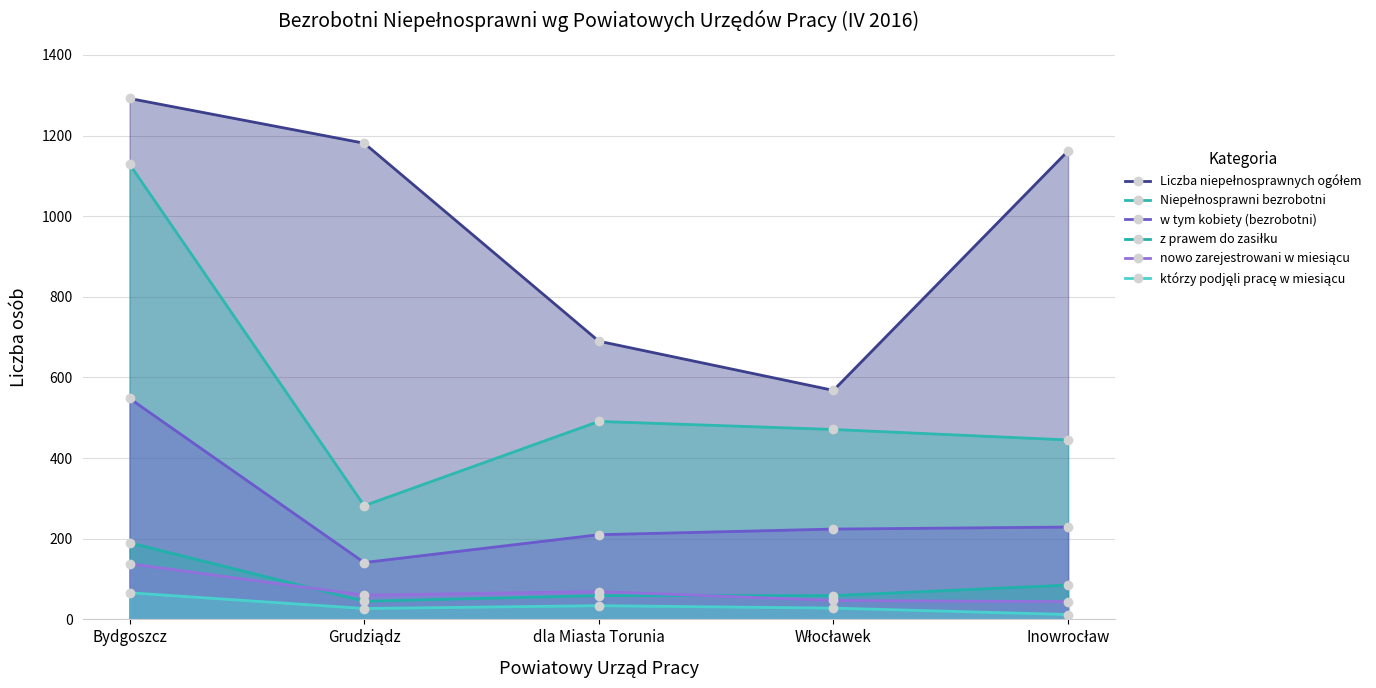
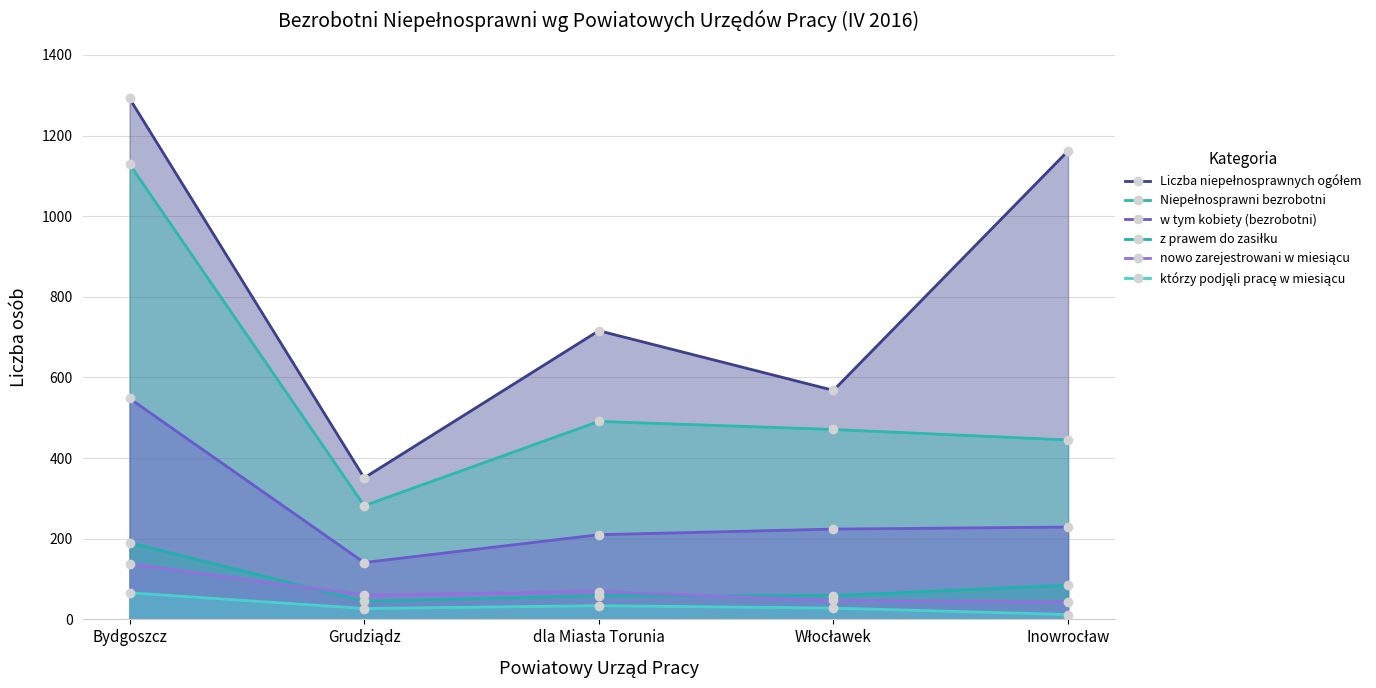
  {
    "Liczba niepełnosprawnych ogółem": {
      "Bydgoszcz": 1290,
-     "Grudziądz": 1180,
-     "dla Miasta Torunia": 690,
+     "Grudziądz": 350,
+     "dla Miasta Torunia": 720,
      "Włocławek": 570,
      "Inowrocław": 1160
    }
  }
